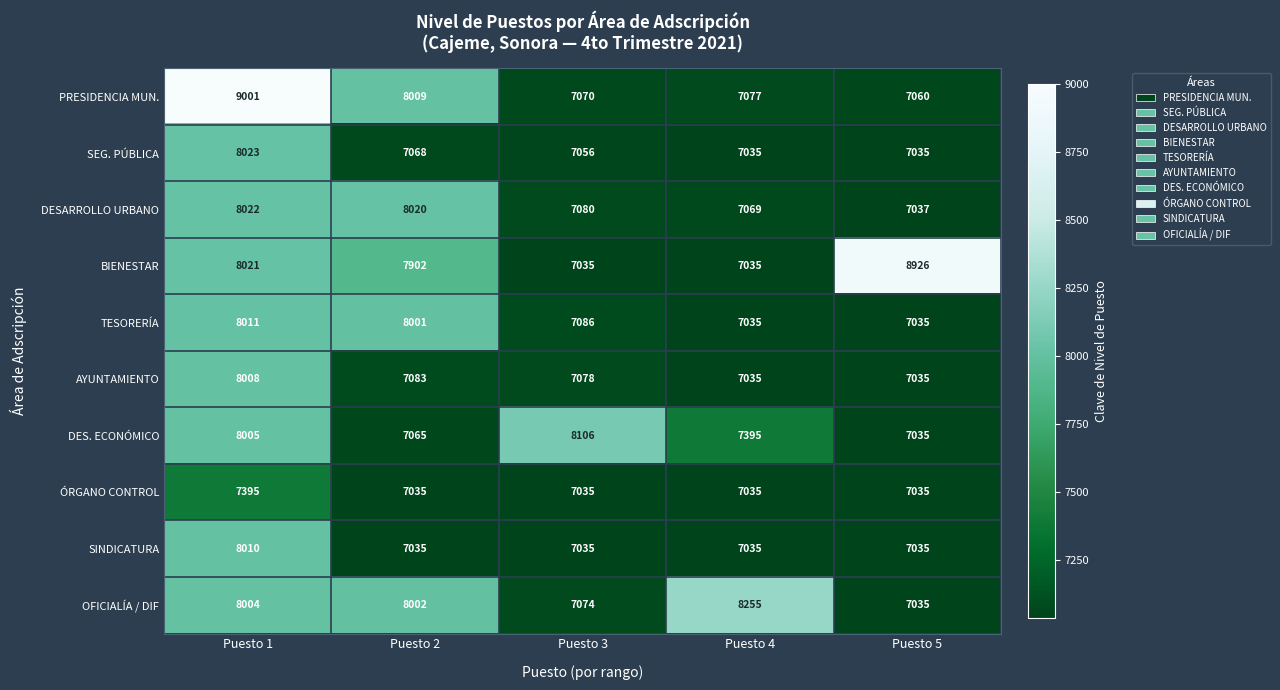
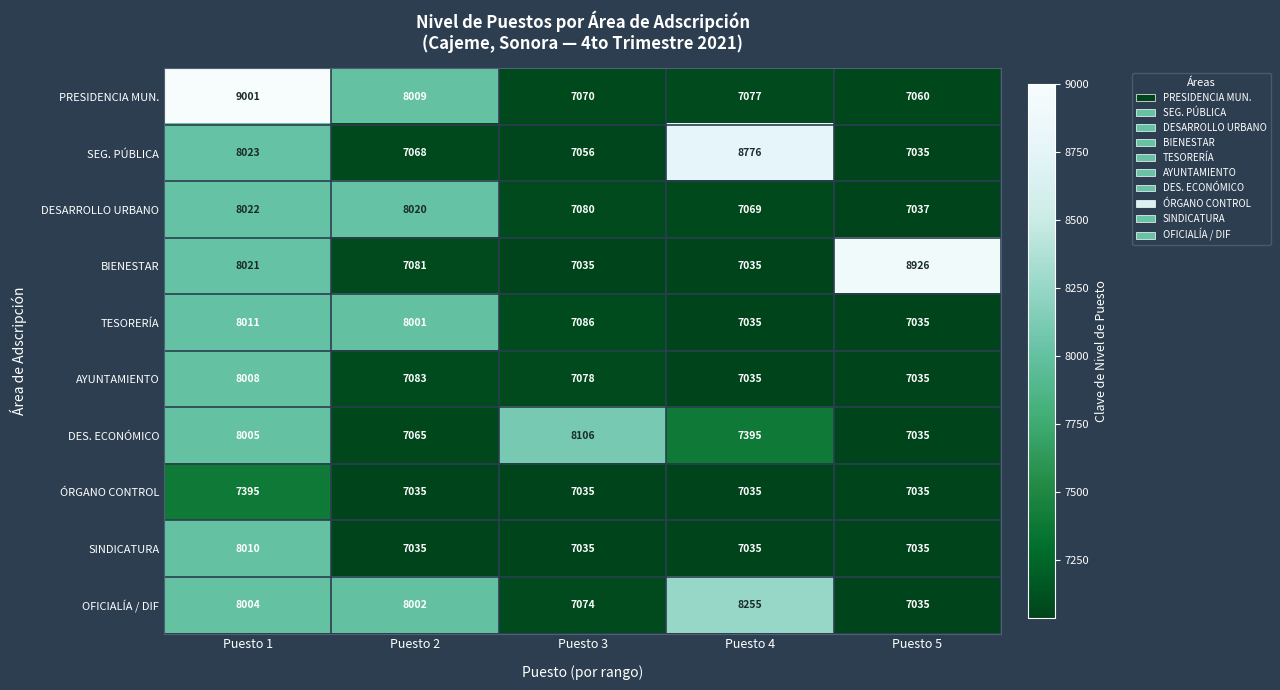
  {
    "PRESIDENCIA MUN.": {
      "Puesto 1": 9001,
      "Puesto 2": 8009,
      "Puesto 3": 7070,
      "Puesto 4": 7077,
      "Puesto 5": 7060
    },
    "SEG. PÚBLICA": {
      "Puesto 1": 8023,
      "Puesto 2": 7068,
      "Puesto 3": 7056,
-     "Puesto 4": 7035,
+     "Puesto 4": 8776,
      "Puesto 5": 7035
    },
    "DESARROLLO URBANO": {
      "Puesto 1": 8022,
      "Puesto 2": 8020,
      "Puesto 3": 7080,
      "Puesto 4": 7069,
      "Puesto 5": 7037
    },
    "BIENESTAR": {
      "Puesto 1": 8021,
-     "Puesto 2": 7902,
+     "Puesto 2": 7081,
      "Puesto 3": 7035,
      "Puesto 4": 7035,
      "Puesto 5": 8926
    },
    "TESORERÍA": {
      "Puesto 1": 8011,
      "Puesto 2": 8001,
      "Puesto 3": 7086,
      "Puesto 4": 7035,
      "Puesto 5": 7035
    },
    "AYUNTAMIENTO": {
      "Puesto 1": 8008,
      "Puesto 2": 7083,
      "Puesto 3": 7078,
      "Puesto 4": 7035,
      "Puesto 5": 7035
    },
    "DES. ECONÓMICO": {
      "Puesto 1": 8005,
      "Puesto 2": 7065,
      "Puesto 3": 8106,
      "Puesto 4": 7395,
      "Puesto 5": 7035
    },
    "ÓRGANO CONTROL": {
      "Puesto 1": 7395,
      "Puesto 2": 7035,
      "Puesto 3": 7035,
      "Puesto 4": 7035,
      "Puesto 5": 7035
    },
    "SINDICATURA": {
      "Puesto 1": 8010,
      "Puesto 2": 7035,
      "Puesto 3": 7035,
      "Puesto 4": 7035,
      "Puesto 5": 7035
    },
    "OFICIALÍA / DIF": {
      "Puesto 1": 8004,
      "Puesto 2": 8002,
      "Puesto 3": 7074,
      "Puesto 4": 8255,
      "Puesto 5": 7035
    }
  }
